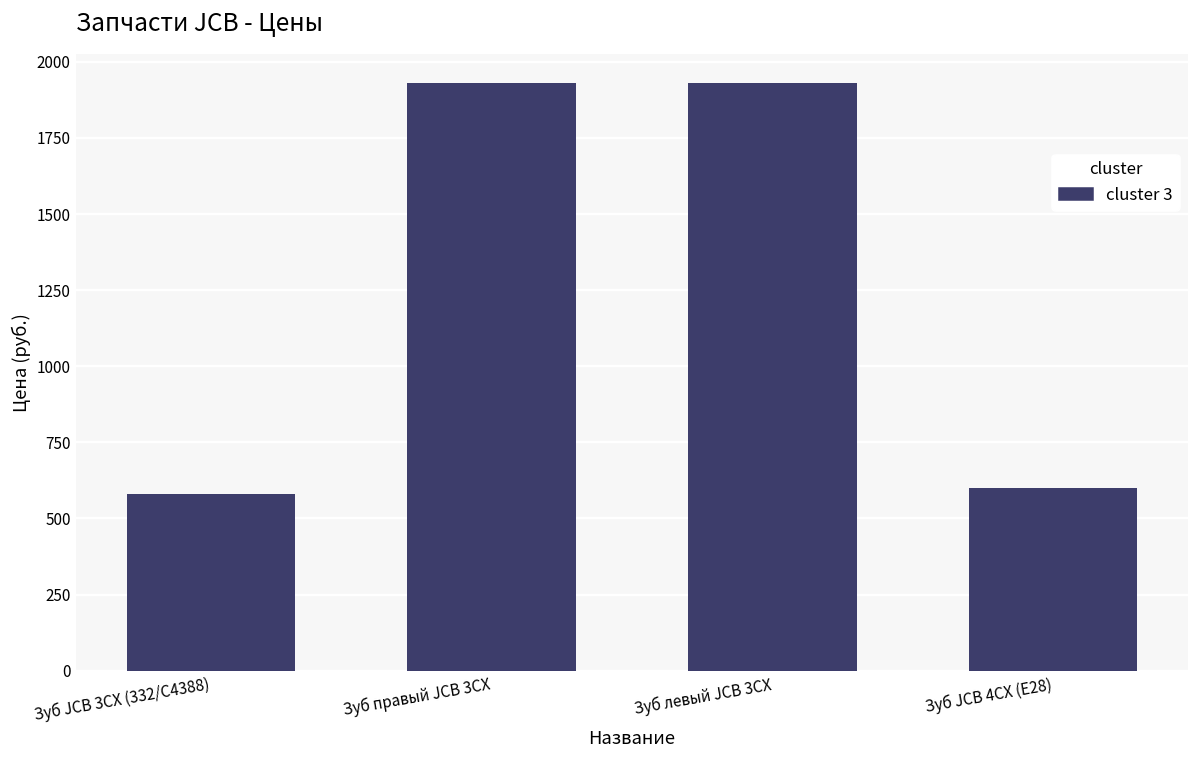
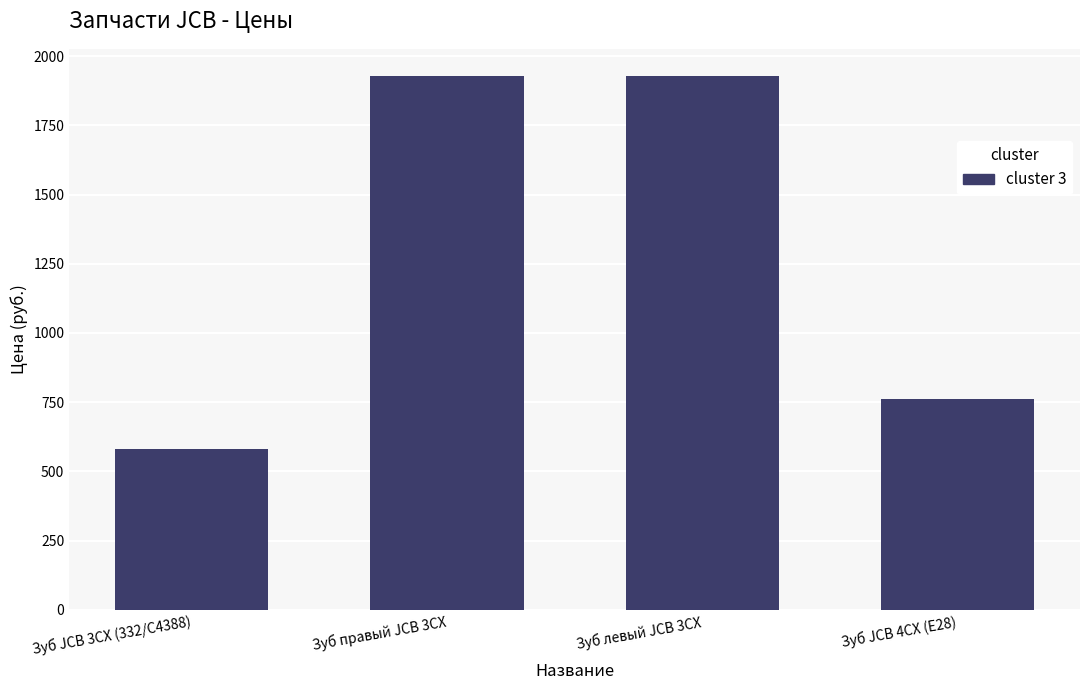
  {
    "Зуб JCB 3CX (332/C4388)": 580,
    "Зуб правый JCB 3CX": 1930,
    "Зуб левый JCB 3CX": 1930,
-   "Зуб JCB 4CX (E28)": 600
+   "Зуб JCB 4CX (E28)": 760
  }
